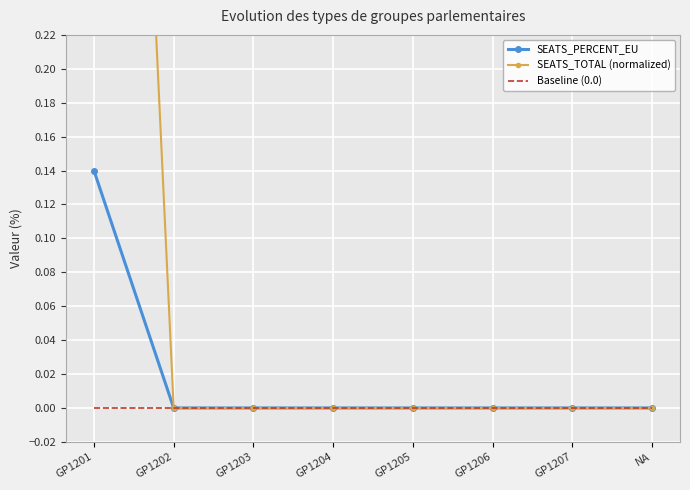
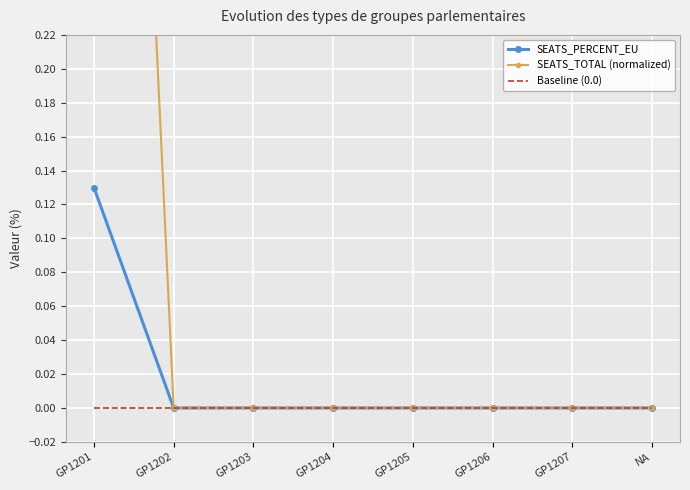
  {
    "SEATS_PERCENT_EU": {
-     "GP1201": 0.14
+     "GP1201": 0.13
    },
    "Baseline (0.0)": {
      "GP1201": 0.00
    }
  }
